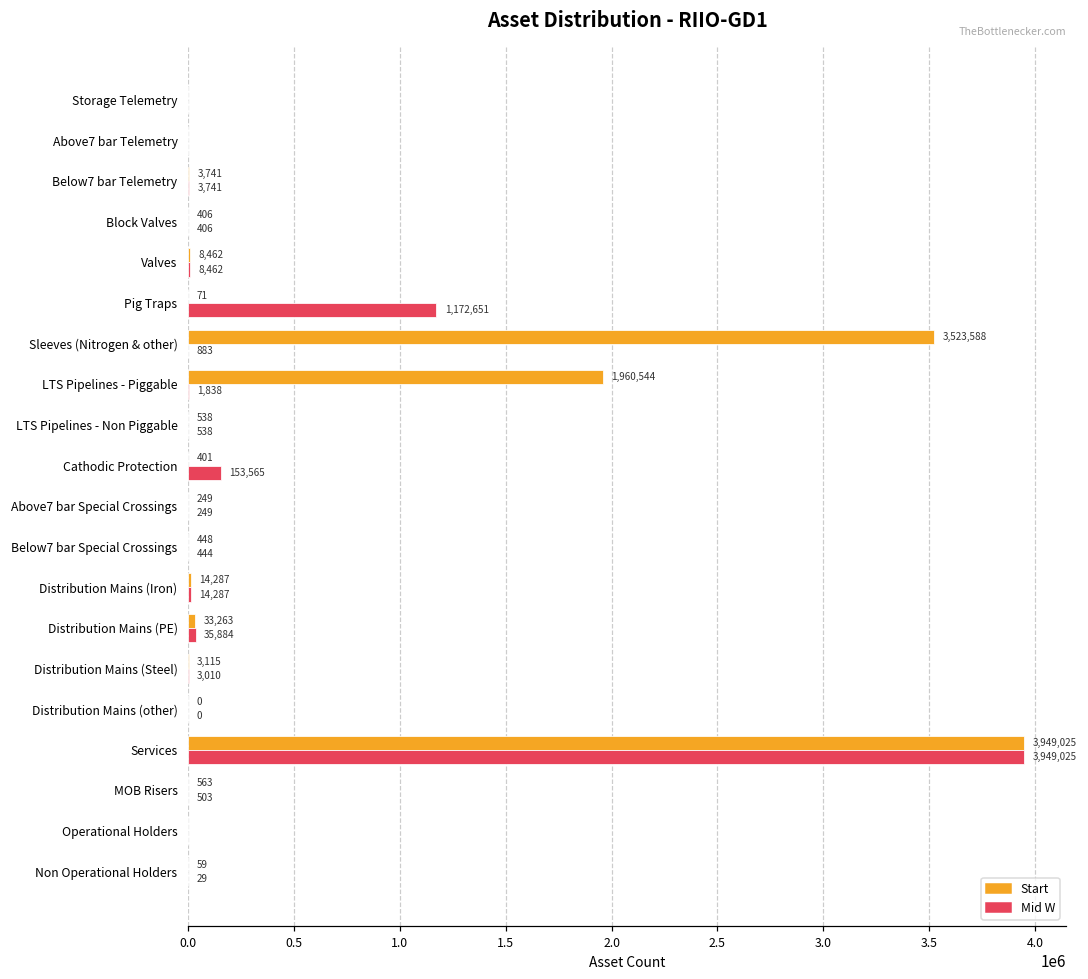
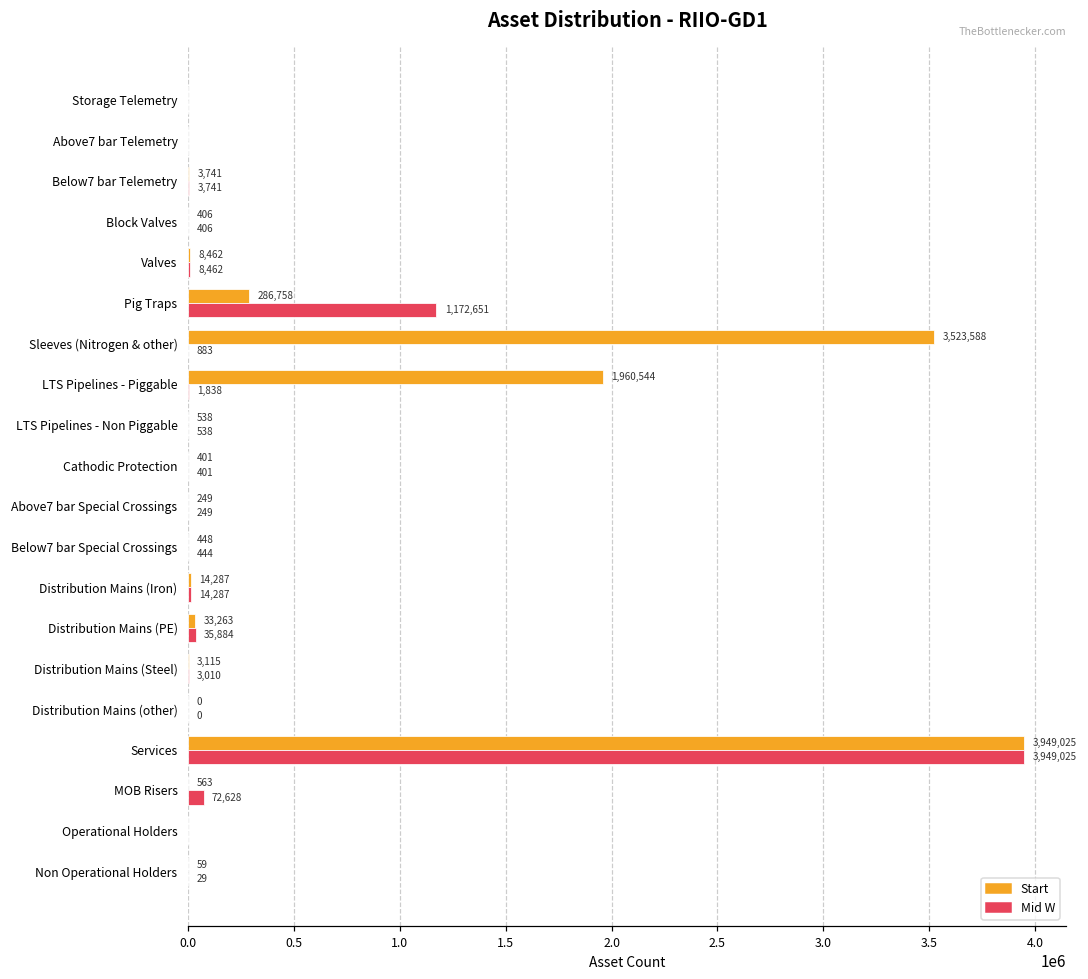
  {
    "Start": {
      "Below7 bar Telemetry": "3,741",
      "Block Valves": "406",
      "Valves": "8,462",
-     "Pig Traps": "71",
+     "Pig Traps": "286,758",
      "Sleeves (Nitrogen & other)": "3,523,588",
      "LTS Pipelines - Piggable": "1,960,544",
      "LTS Pipelines - Non Piggable": "538",
      "Cathodic Protection": "401",
      "Above7 bar Special Crossings": "249",
      "Below7 bar Special Crossings": "448",
      "Distribution Mains (Iron)": "14,287",
      "Distribution Mains (PE)": "33,263",
      "Distribution Mains (Steel)": "3,115",
      "Distribution Mains (other)": "0",
      "Services": "3,949,025",
      "MOB Risers": "563",
      "Non Operational Holders": "59"
    },
    "Mid W": {
      "Below7 bar Telemetry": "3,741",
      "Block Valves": "406",
      "Valves": "8,462",
      "Pig Traps": "1,172,651",
      "Sleeves (Nitrogen & other)": "883",
      "LTS Pipelines - Piggable": "1,838",
      "LTS Pipelines - Non Piggable": "538",
-     "Cathodic Protection": "153,565",
+     "Cathodic Protection": "401",
      "Above7 bar Special Crossings": "249",
      "Below7 bar Special Crossings": "444",
      "Distribution Mains (Iron)": "14,287",
      "Distribution Mains (PE)": "35,884",
      "Distribution Mains (Steel)": "3,010",
      "Distribution Mains (other)": "0",
      "Services": "3,949,025",
-     "MOB Risers": "503",
+     "MOB Risers": "72,628",
      "Non Operational Holders": "29"
    }
  }
